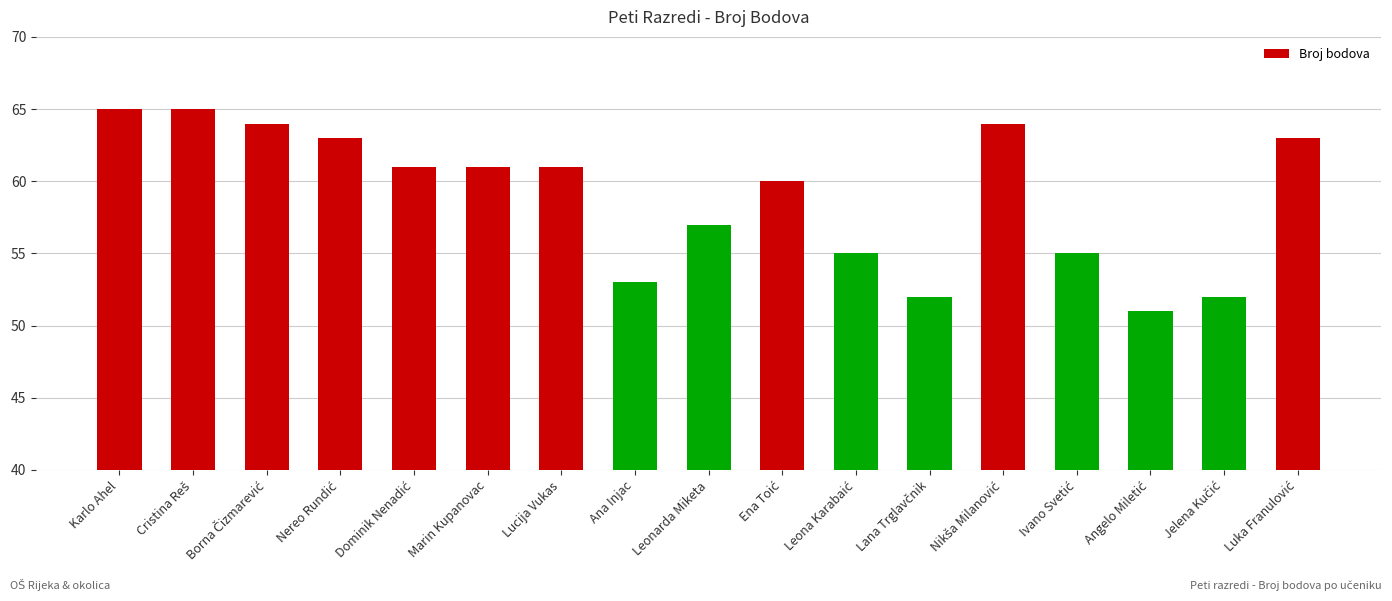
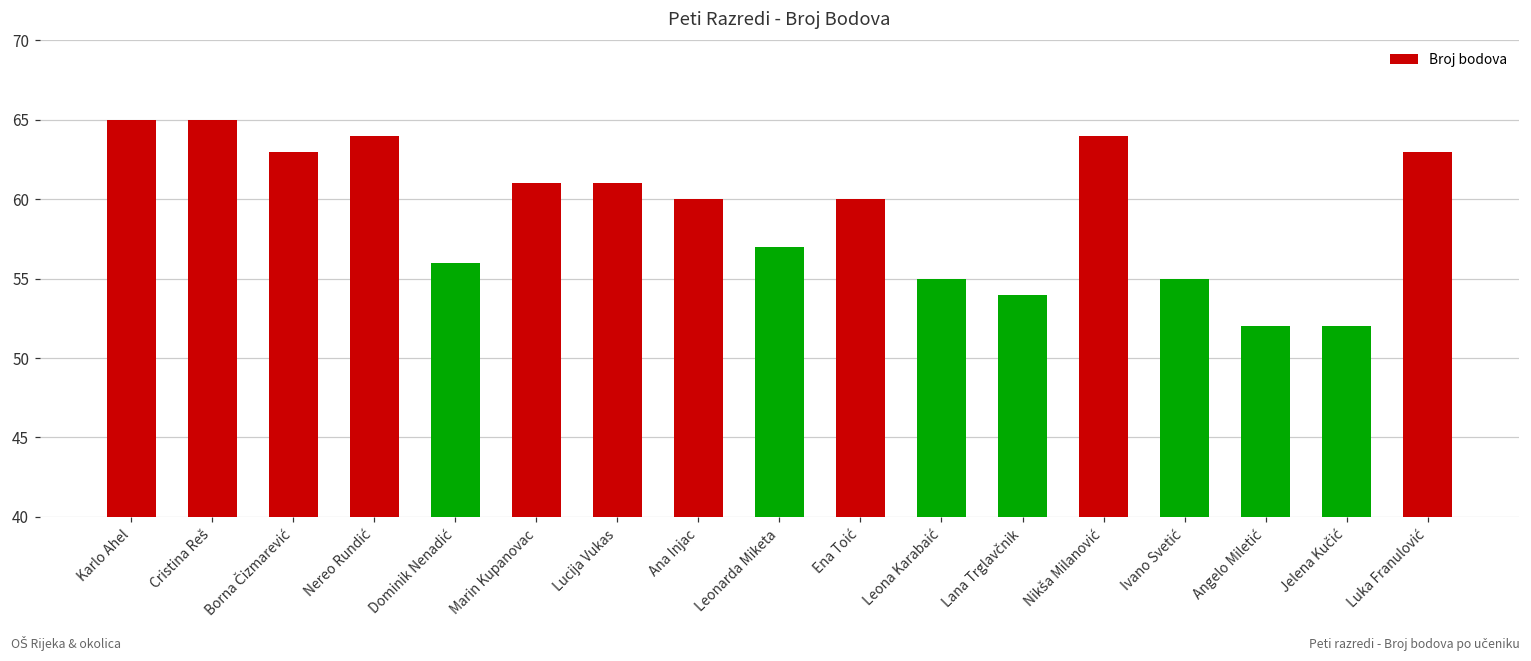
  {
    "Karlo Ahel": 65,
    "Cristina Reš": 65,
-   "Borna Čizmarević": 64,
-   "Nereo Rundić": 63,
-   "Dominik Nenadić": 61,
+   "Borna Čizmarević": 63,
+   "Nereo Rundić": 64,
+   "Dominik Nenadić": 56,
    "Marin Kupanovac": 61,
    "Lucija Vukas": 61,
-   "Ana Injac": 53,
+   "Ana Injac": 60,
    "Leonarda Miketa": 57,
    "Ena Toić": 60,
    "Leona Karabaić": 55,
-   "Lana Trglavčnik": 52,
+   "Lana Trglavčnik": 54,
    "Nikša Milanović": 64,
    "Ivano Svetić": 55,
-   "Angelo Miletić": 51,
+   "Angelo Miletić": 52,
    "Jelena Kučić": 52,
    "Luka Franulović": 63
  }
